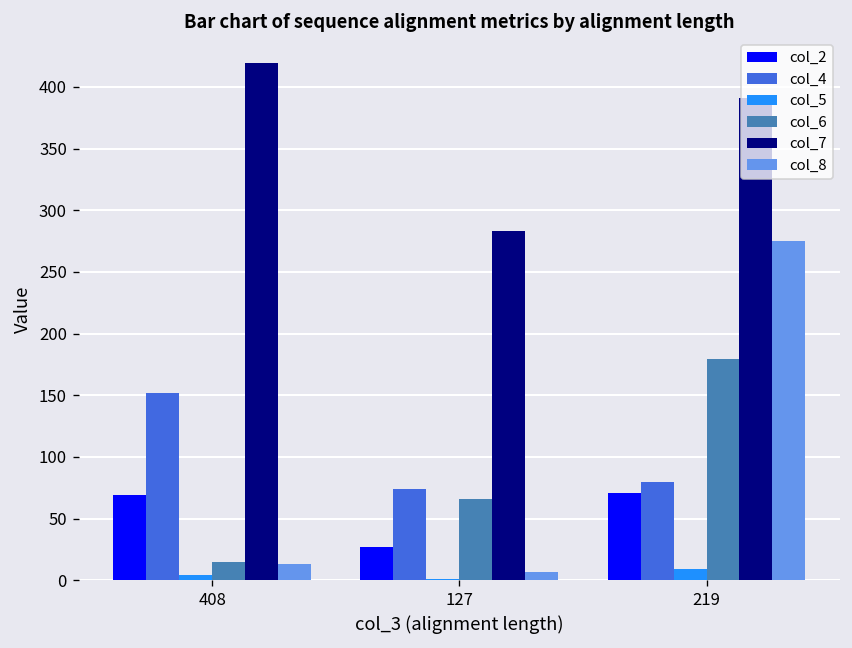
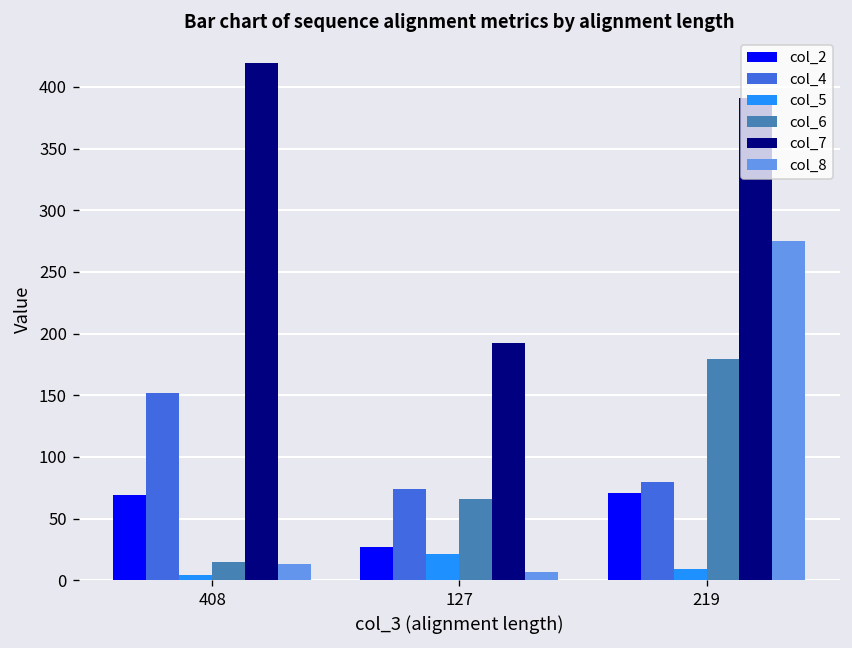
  {
    "col_2": {
      "408": 69,
      "127": 27,
      "219": 70
    },
    "col_5": {
      "408": 4,
-     "127": 1,
+     "127": 21,
      "219": 9
    },
    "col_7": {
      "408": 419,
-     "127": 283
+     "127": 192
    }
  }
